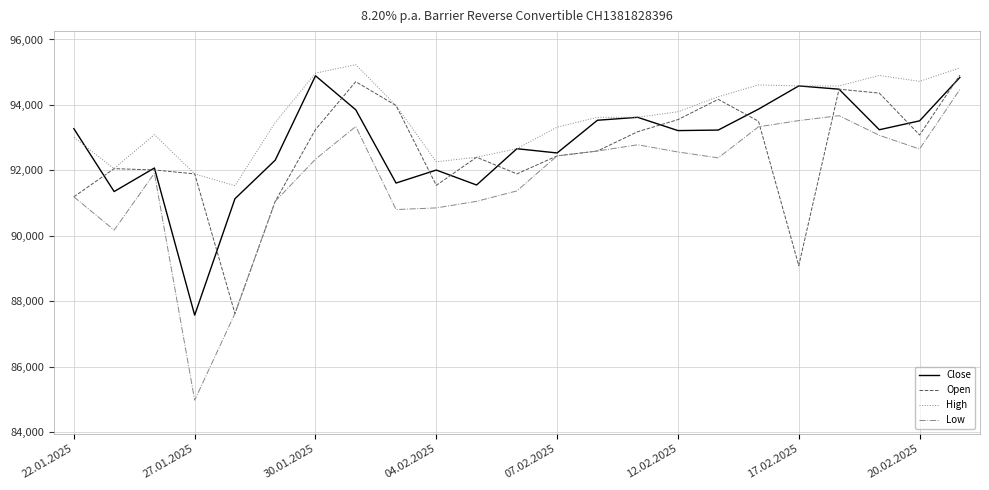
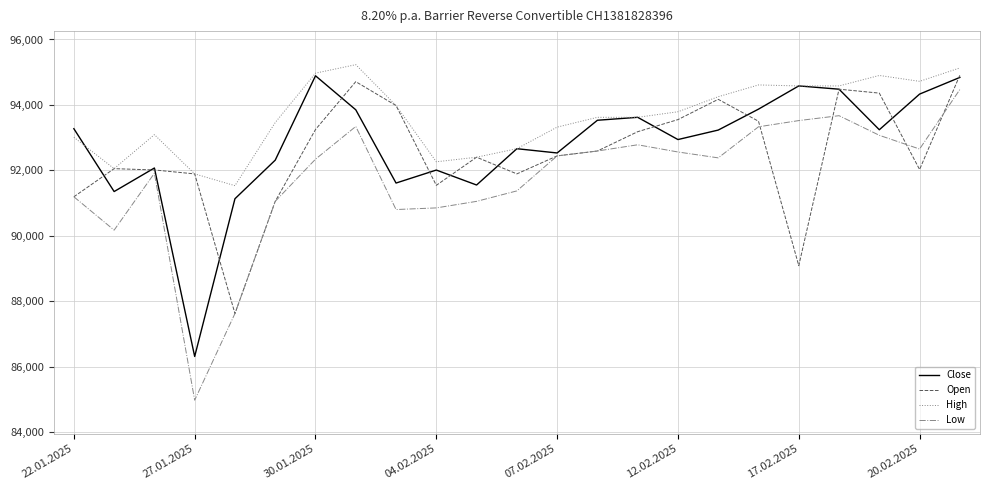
  {
    "Close": {
      "22.01.2025": "93,300",
-     "27.01.2025": "87,600",
+     "27.01.2025": "86,300",
      "30.01.2025": "94,900",
      "04.02.2025": "92,000",
      "07.02.2025": "92,500",
-     "12.02.2025": "93,200",
-     "20.02.2025": "93,500"
+     "12.02.2025": "92,900",
+     "20.02.2025": "94,300"
    },
    "Open": {
      "30.01.2025": "93,200",
      "04.02.2025": "91,500",
      "12.02.2025": "93,600",
      "17.02.2025": "89,100",
-     "20.02.2025": "93,100"
+     "20.02.2025": "92,000"
    }
  }
